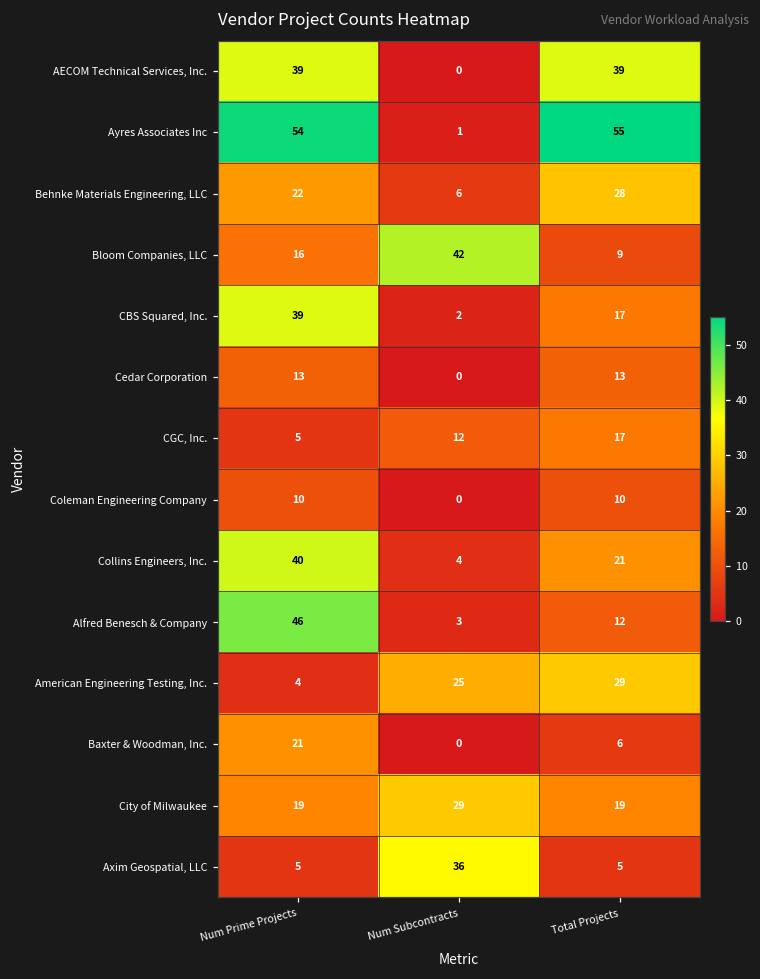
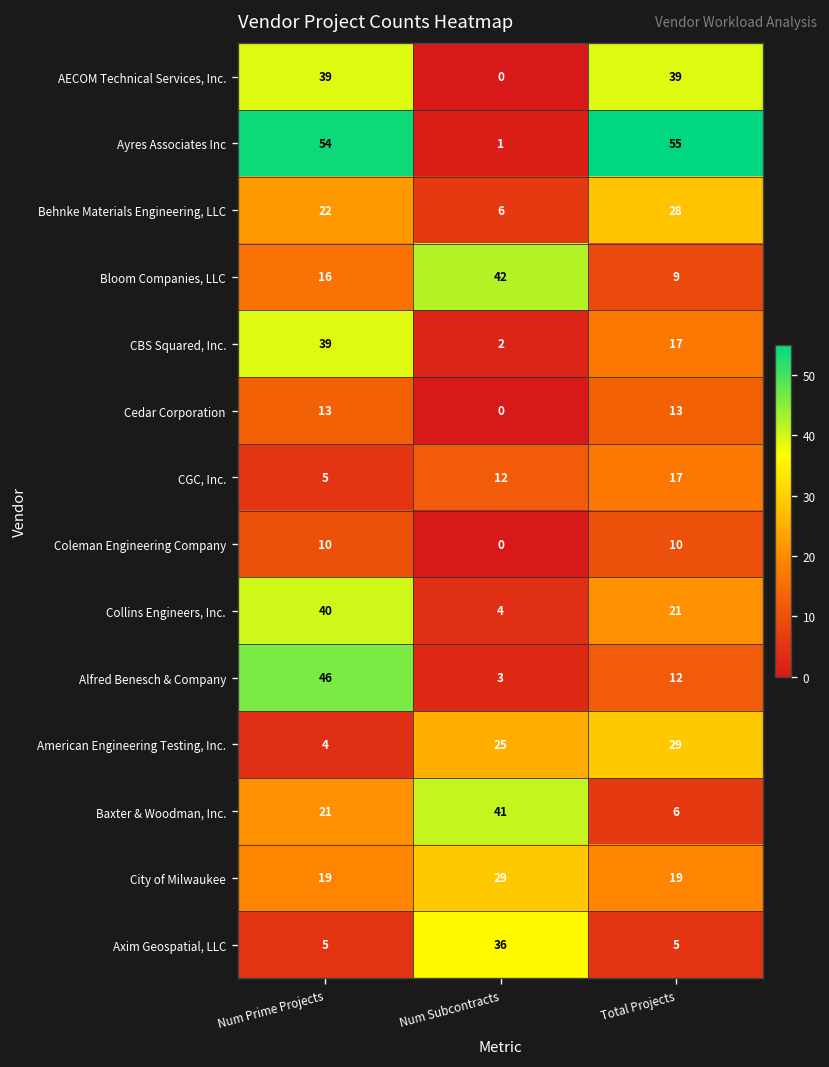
  {
    "AECOM Technical Services, Inc.": {
      "Num Prime Projects": 39,
      "Num Subcontracts": 0,
      "Total Projects": 39
    },
    "Ayres Associates Inc": {
      "Num Prime Projects": 54,
      "Num Subcontracts": 1,
      "Total Projects": 55
    },
    "Behnke Materials Engineering, LLC": {
      "Num Prime Projects": 22,
      "Num Subcontracts": 6,
      "Total Projects": 28
    },
    "Bloom Companies, LLC": {
      "Num Prime Projects": 16,
      "Num Subcontracts": 42,
      "Total Projects": 9
    },
    "CBS Squared, Inc.": {
      "Num Prime Projects": 39,
      "Num Subcontracts": 2,
      "Total Projects": 17
    },
    "Cedar Corporation": {
      "Num Prime Projects": 13,
      "Num Subcontracts": 0,
      "Total Projects": 13
    },
    "CGC, Inc.": {
      "Num Prime Projects": 5,
      "Num Subcontracts": 12,
      "Total Projects": 17
    },
    "Coleman Engineering Company": {
      "Num Prime Projects": 10,
      "Num Subcontracts": 0,
      "Total Projects": 10
    },
    "Collins Engineers, Inc.": {
      "Num Prime Projects": 40,
      "Num Subcontracts": 4,
      "Total Projects": 21
    },
    "Alfred Benesch & Company": {
      "Num Prime Projects": 46,
      "Num Subcontracts": 3,
      "Total Projects": 12
    },
    "American Engineering Testing, Inc.": {
      "Num Prime Projects": 4,
      "Num Subcontracts": 25,
      "Total Projects": 29
    },
    "Baxter & Woodman, Inc.": {
      "Num Prime Projects": 21,
-     "Num Subcontracts": 0,
+     "Num Subcontracts": 41,
      "Total Projects": 6
    },
    "City of Milwaukee": {
      "Num Prime Projects": 19,
      "Num Subcontracts": 29,
      "Total Projects": 19
    },
    "Axim Geospatial, LLC": {
      "Num Prime Projects": 5,
      "Num Subcontracts": 36,
      "Total Projects": 5
    }
  }
